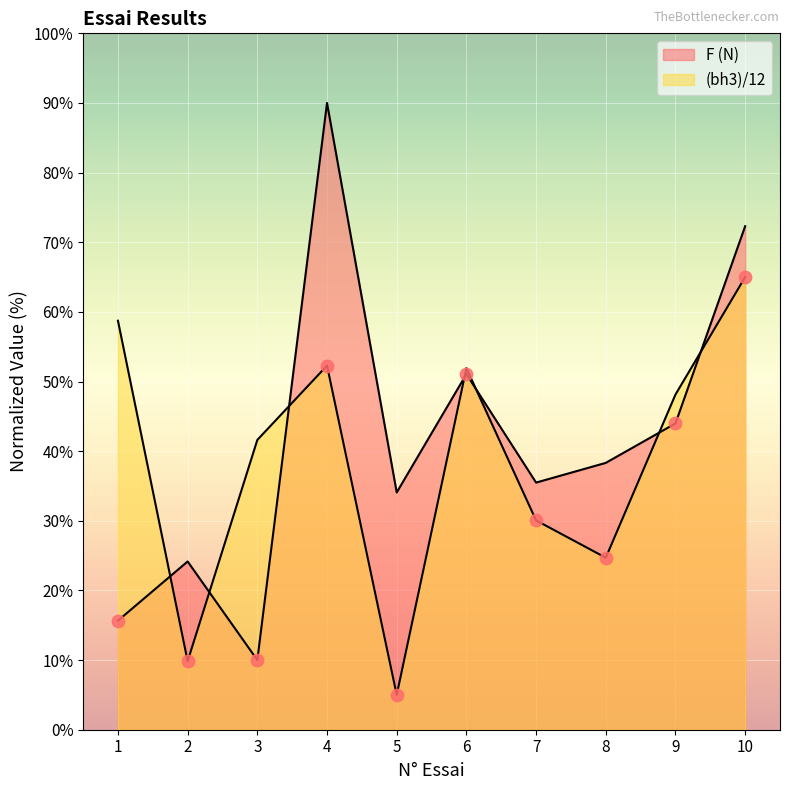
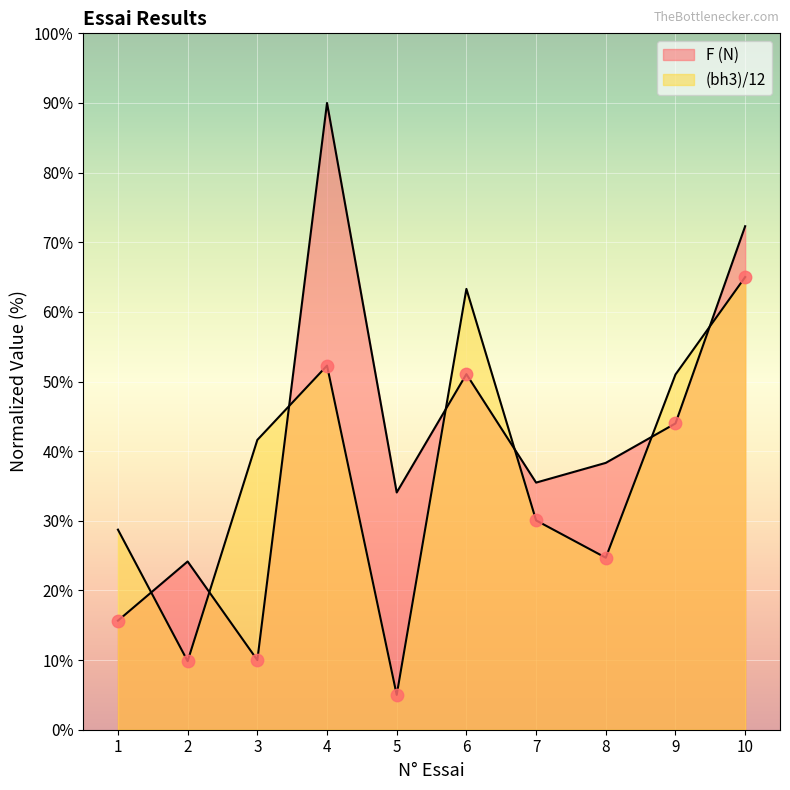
  {
    "(bh3)/12": {
-     "1": "59%",
+     "1": "29%",
      "3": "42%",
-     "6": "52%",
-     "9": "48%"
+     "6": "63%",
+     "9": "51%"
    }
  }
